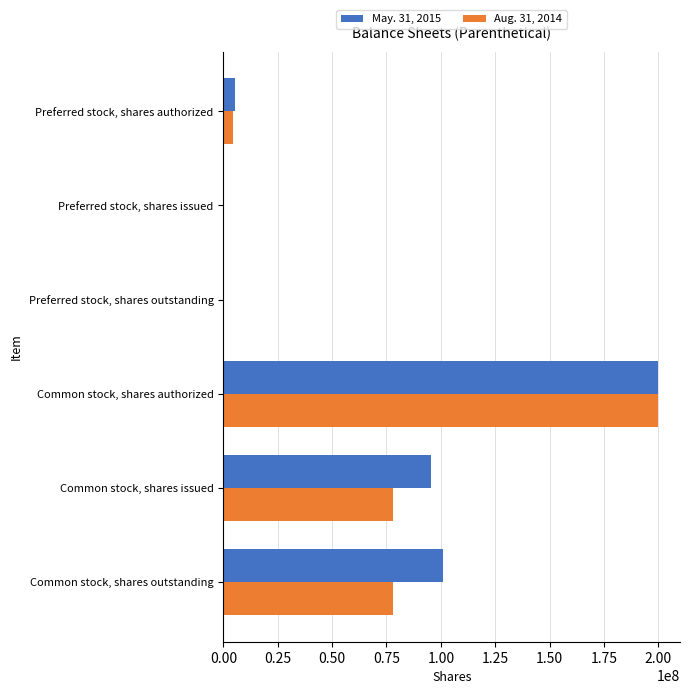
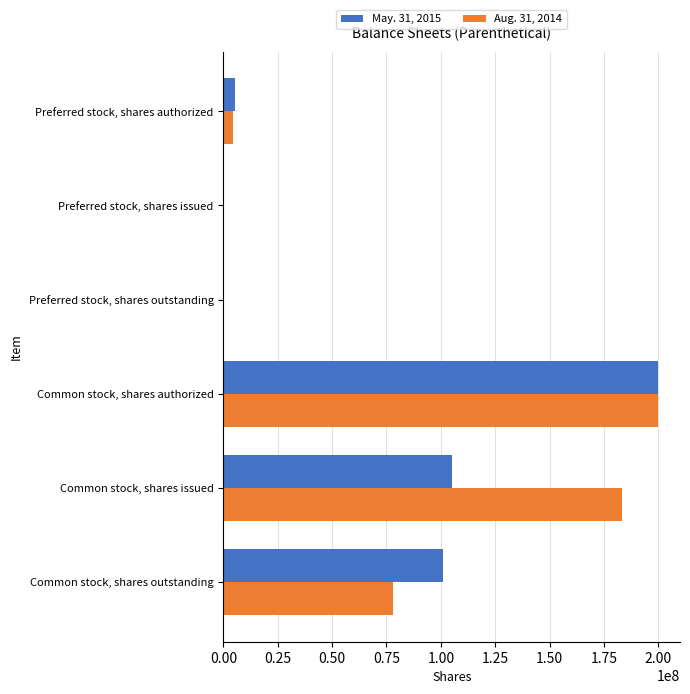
  {
    "May. 31, 2015": {
      "Preferred stock, shares authorized": 5000000,
      "Preferred stock, shares issued": 0,
      "Preferred stock, shares outstanding": 0,
      "Common stock, shares authorized": 200000000,
-     "Common stock, shares issued": 96000000,
+     "Common stock, shares issued": 105000000,
      "Common stock, shares outstanding": 101000000
    },
    "Aug. 31, 2014": {
      "Preferred stock, shares authorized": 4000000,
      "Preferred stock, shares issued": 0,
      "Preferred stock, shares outstanding": 0,
      "Common stock, shares authorized": 200000000,
-     "Common stock, shares issued": 78000000,
+     "Common stock, shares issued": 183000000,
      "Common stock, shares outstanding": 78000000
    }
  }
